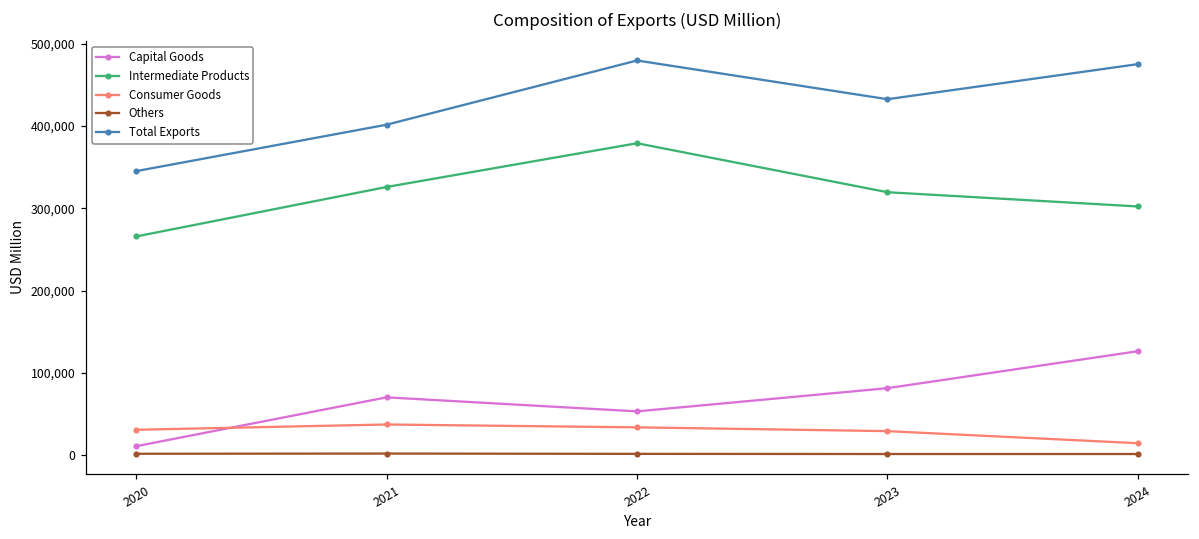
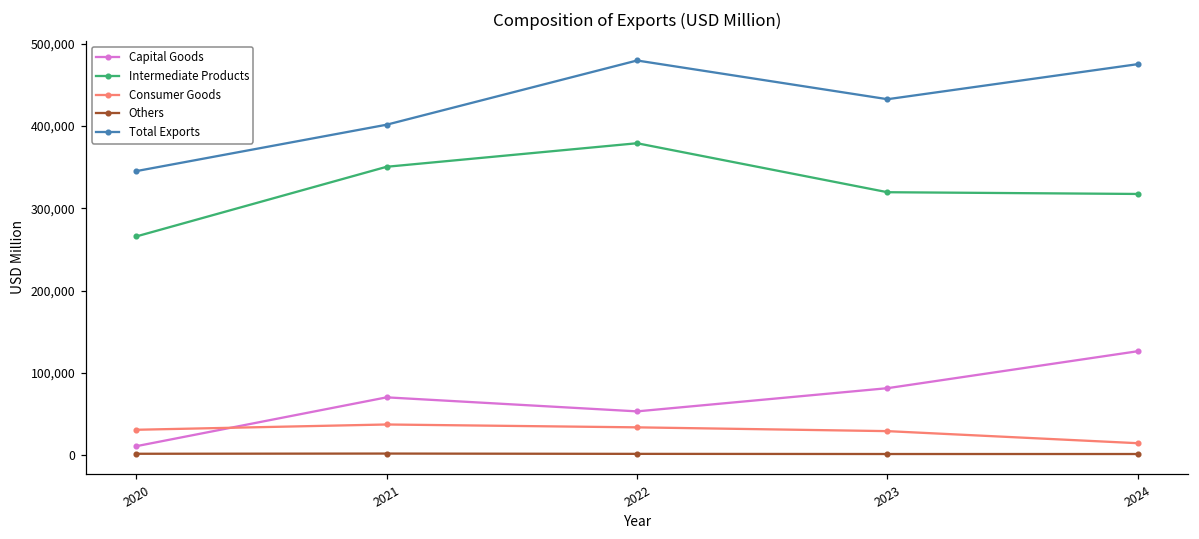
  {
    "Capital Goods": {
      "2020": "10,000",
      "2021": "70,000",
      "2022": "50,000",
      "2023": "80,000",
      "2024": "130,000"
    },
    "Intermediate Products": {
      "2020": "270,000",
-     "2021": "330,000",
+     "2021": "350,000",
      "2022": "380,000",
      "2023": "320,000",
-     "2024": "300,000"
+     "2024": "320,000"
    },
    "Consumer Goods": {
      "2020": "30,000",
      "2021": "40,000",
      "2022": "30,000",
      "2023": "30,000",
      "2024": "10,000"
    },
    "Others": {
      "2020": "0",
      "2021": "0",
      "2022": "0",
      "2023": "0",
      "2024": "0"
    },
    "Total Exports": {
      "2020": "350,000",
      "2021": "400,000",
      "2022": "480,000",
      "2023": "430,000",
      "2024": "470,000"
    }
  }
